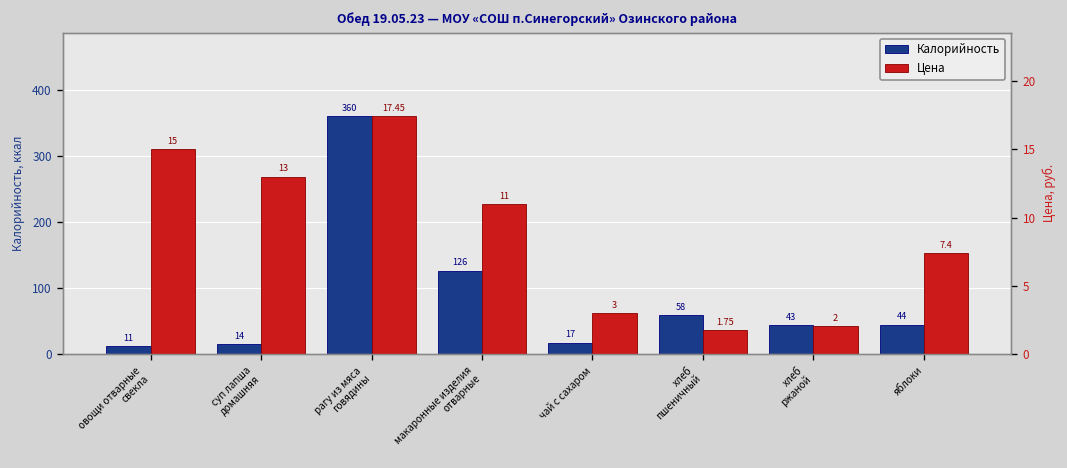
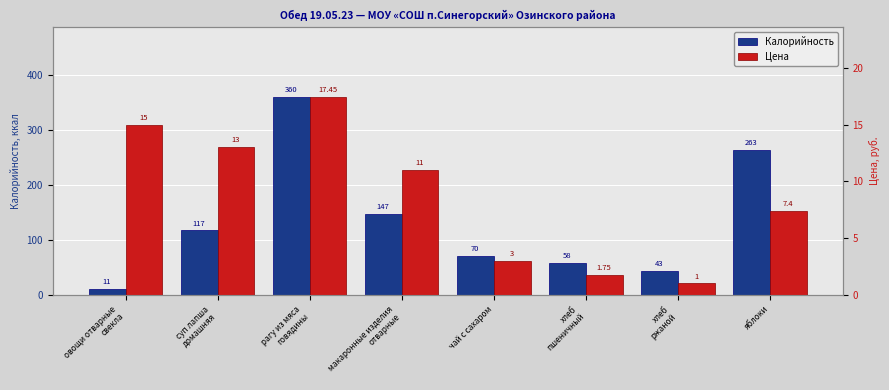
  {
    "Калорийность": {
      "овощи отварные свекла": 11,
-     "суп лапша домашняя": 14,
+     "суп лапша домашняя": 117,
      "рагу из мяса говядины": 360,
-     "макаронные изделия отварные": 126,
-     "чай с сахаром": 17,
+     "макаронные изделия отварные": 147,
+     "чай с сахаром": 70,
      "хлеб пшеничный": 58,
      "хлеб ржаной": 43,
-     "яблоки": 44
+     "яблоки": 263
    },
    "Цена": {
      "овощи отварные свекла": 15,
      "суп лапша домашняя": 13,
      "рагу из мяса говядины": 17.45,
      "макаронные изделия отварные": 11,
      "чай с сахаром": 3,
      "хлеб пшеничный": 1.75,
-     "хлеб ржаной": 2,
+     "хлеб ржаной": 1,
      "яблоки": 7.4
    }
  }
